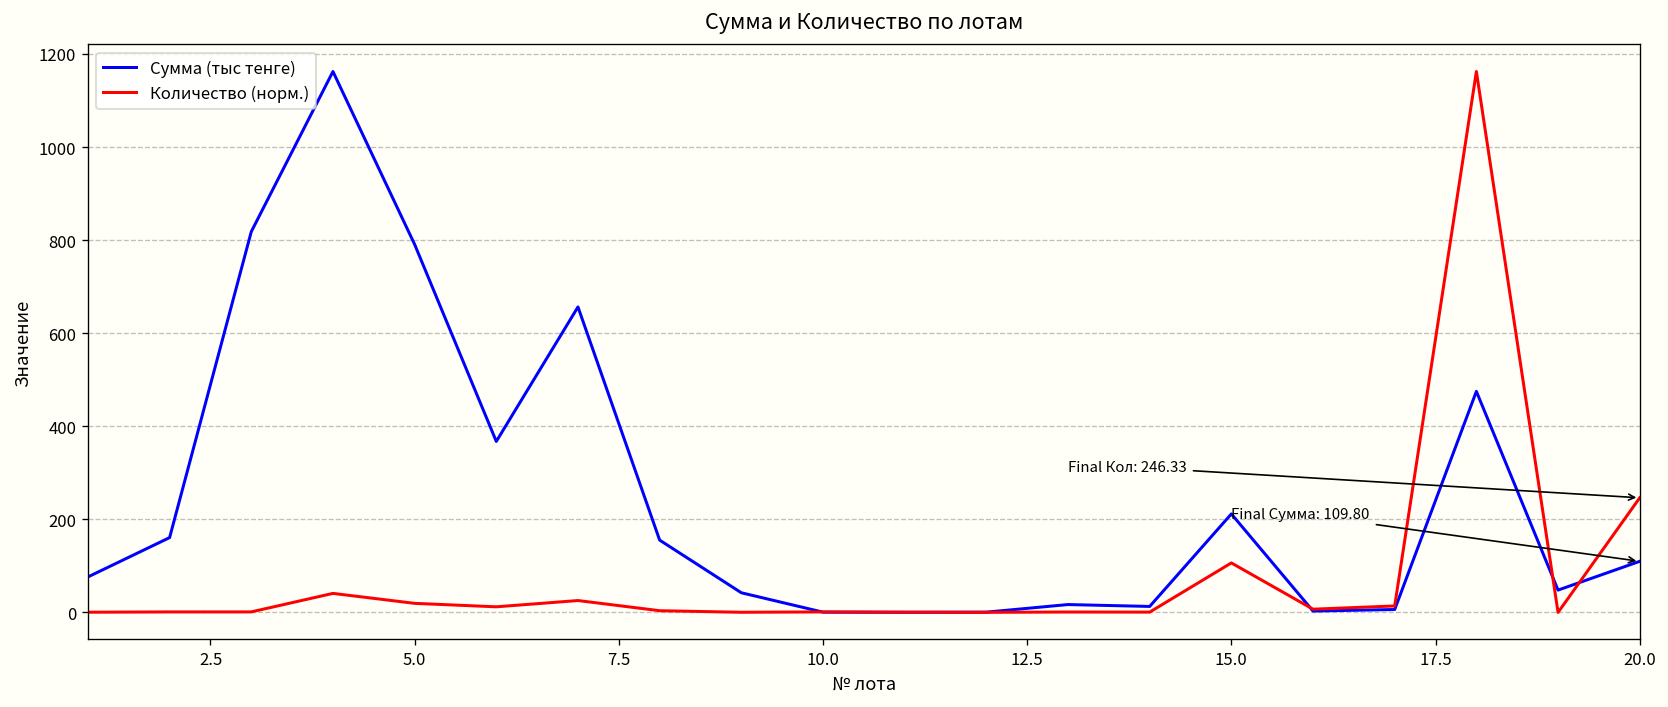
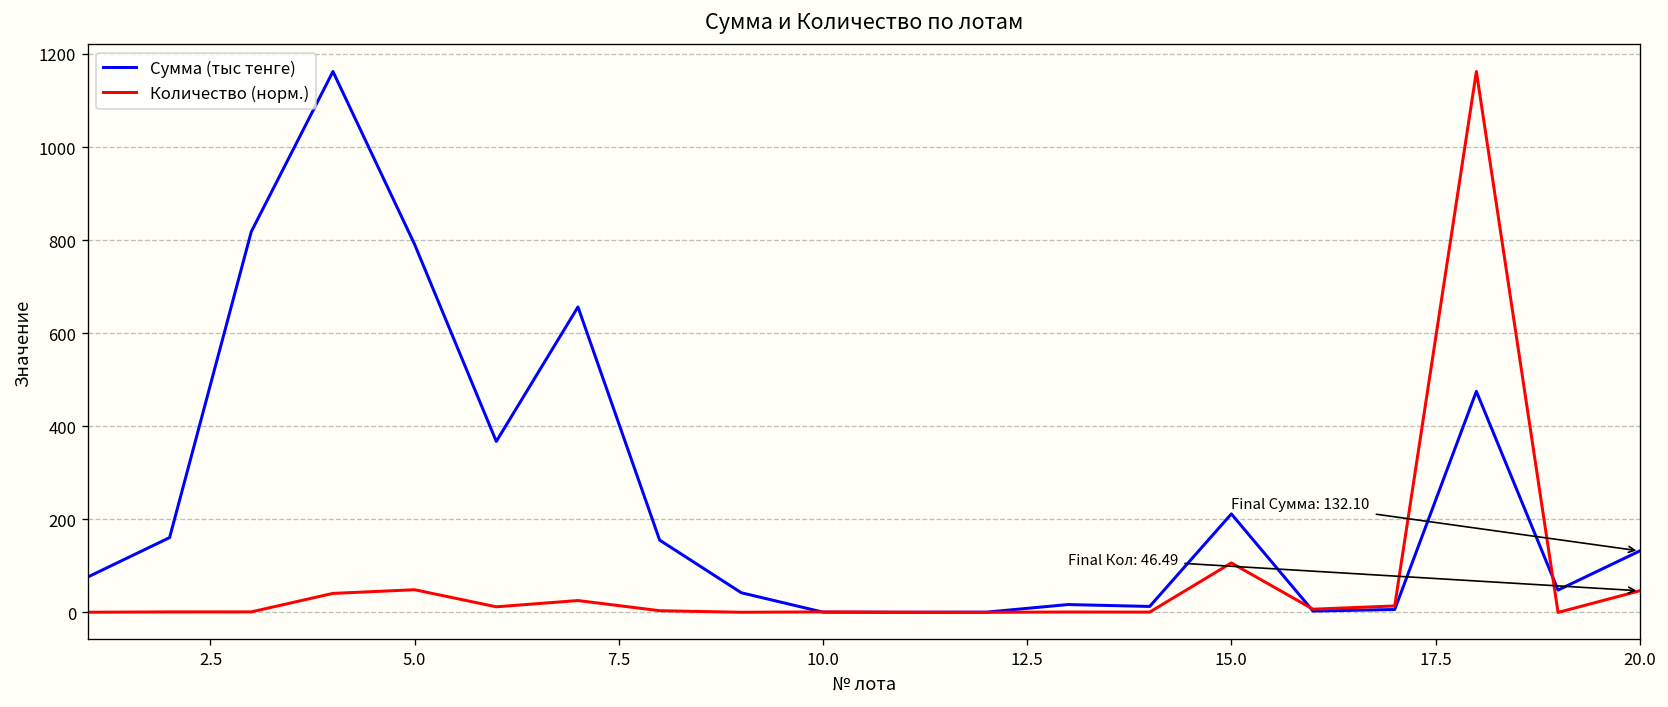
  {
    "Сумма (тыс тенге)": {
-     "20.0": 109.80
+     "20.0": 132.10
    },
    "Количество (норм.)": {
-     "5.0": 20,
-     "20.0": 246.33
+     "5.0": 50,
+     "20.0": 46.49
    }
  }
